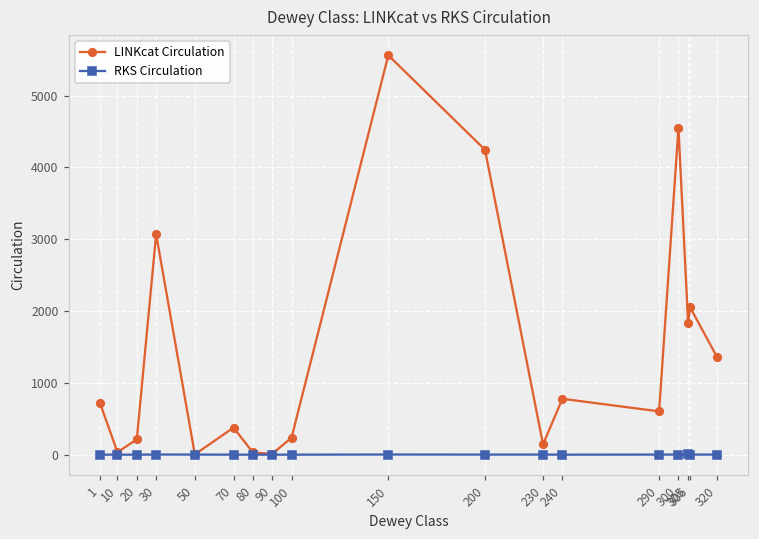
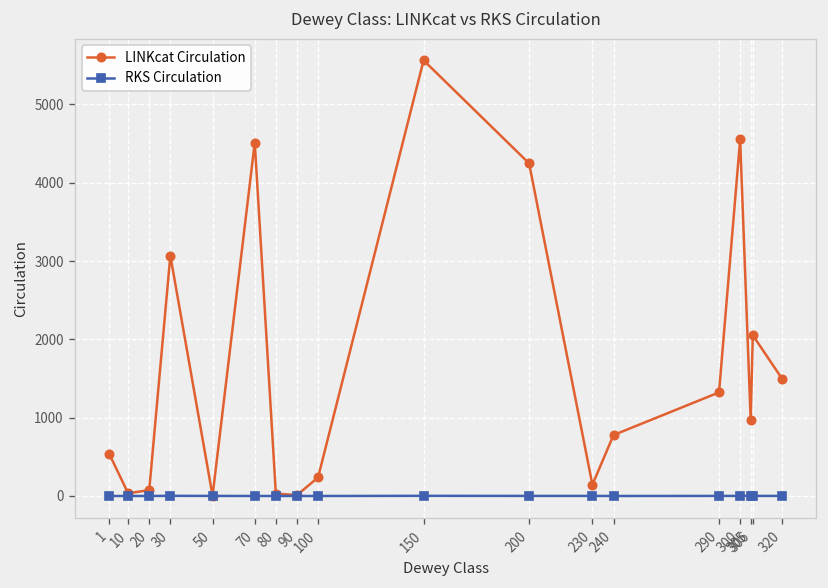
  {
    "LINKcat Circulation": {
-     "1": 700,
-     "20": 200,
+     "1": 500,
+     "20": 100,
      "30": 3100,
-     "70": 400,
+     "70": 4500,
      "100": 200,
      "150": 5600,
      "200": 4200,
      "230": 100,
      "240": 800,
-     "290": 600,
+     "290": 1300,
      "300": 4600,
-     "305": 1800,
+     "305": 1000,
      "306": 2100,
-     "320": 1400
+     "320": 1500
    },
    "RKS Circulation": {
      "1": 0,
      "20": 0,
      "30": 0,
      "70": 0,
      "100": 0,
      "150": 0,
      "200": 0,
      "230": 0,
      "240": 0,
      "290": 0,
      "300": 0,
      "305": 0,
      "306": 0,
      "320": 0
    }
  }
